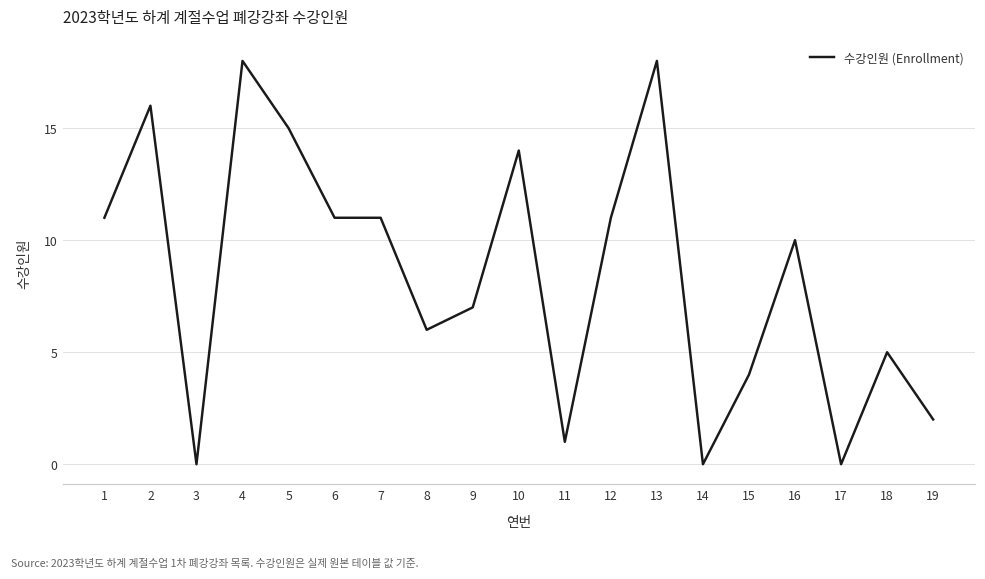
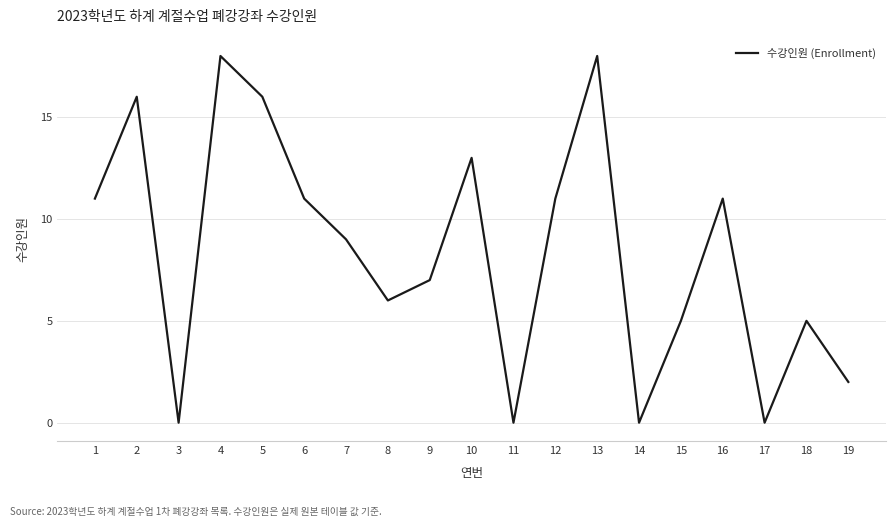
  {
    "1": 11,
    "2": 16,
    "3": 0,
    "4": 18,
-   "5": 15,
+   "5": 16,
    "6": 11,
-   "7": 11,
+   "7": 9,
    "8": 6,
    "9": 7,
-   "10": 14,
-   "11": 1,
+   "10": 13,
+   "11": 0,
    "12": 11,
    "13": 18,
    "14": 0,
-   "15": 4,
-   "16": 10,
+   "15": 5,
+   "16": 11,
    "17": 0,
    "18": 5,
    "19": 2
  }
